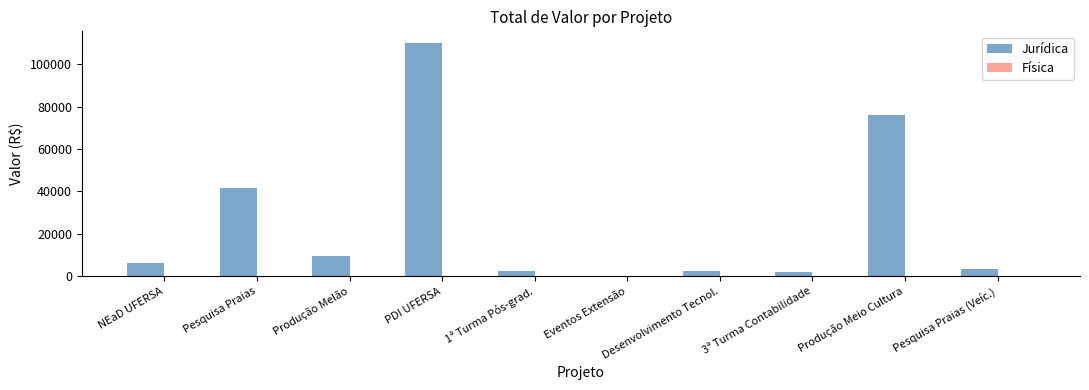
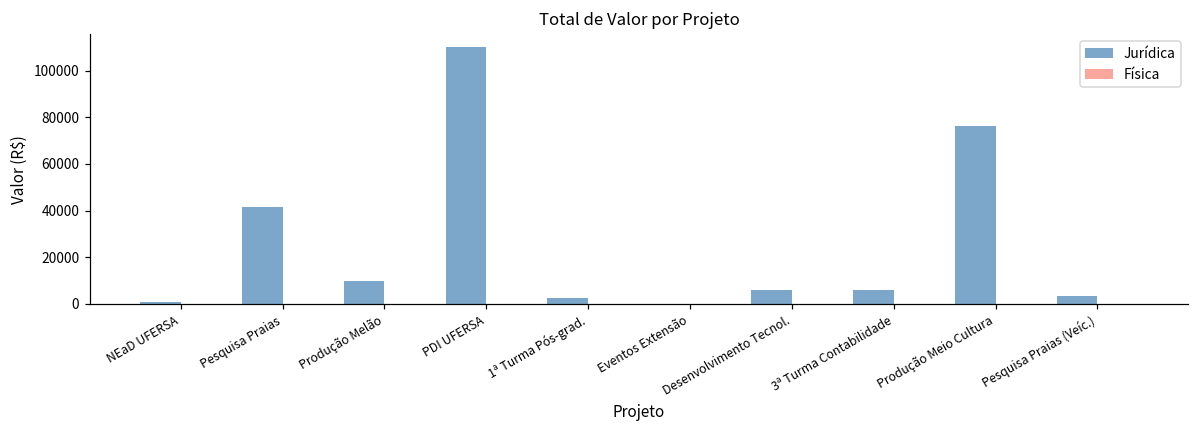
  {
    "Jurídica": {
-     "NEaD UFERSA": 6000,
+     "NEaD UFERSA": 1000,
      "Pesquisa Praias": 42000,
      "Produção Melão": 10000,
      "PDI UFERSA": 110000,
      "1ª Turma Pós-grad.": 2000,
-     "Desenvolvimento Tecnol.": 2000,
-     "3ª Turma Contabilidade": 2000,
+     "Desenvolvimento Tecnol.": 6000,
+     "3ª Turma Contabilidade": 6000,
      "Produção Meio Cultura": 76000,
      "Pesquisa Praias (Veíc.)": 3000
    },
    "Física": {
      "NEaD UFERSA": 0,
      "Pesquisa Praias": 0,
      "Produção Melão": 0,
      "PDI UFERSA": 0,
      "1ª Turma Pós-grad.": 0,
      "Eventos Extensão": 0,
      "Desenvolvimento Tecnol.": 0,
      "3ª Turma Contabilidade": 0,
      "Produção Meio Cultura": 0,
      "Pesquisa Praias (Veíc.)": 0
    }
  }
